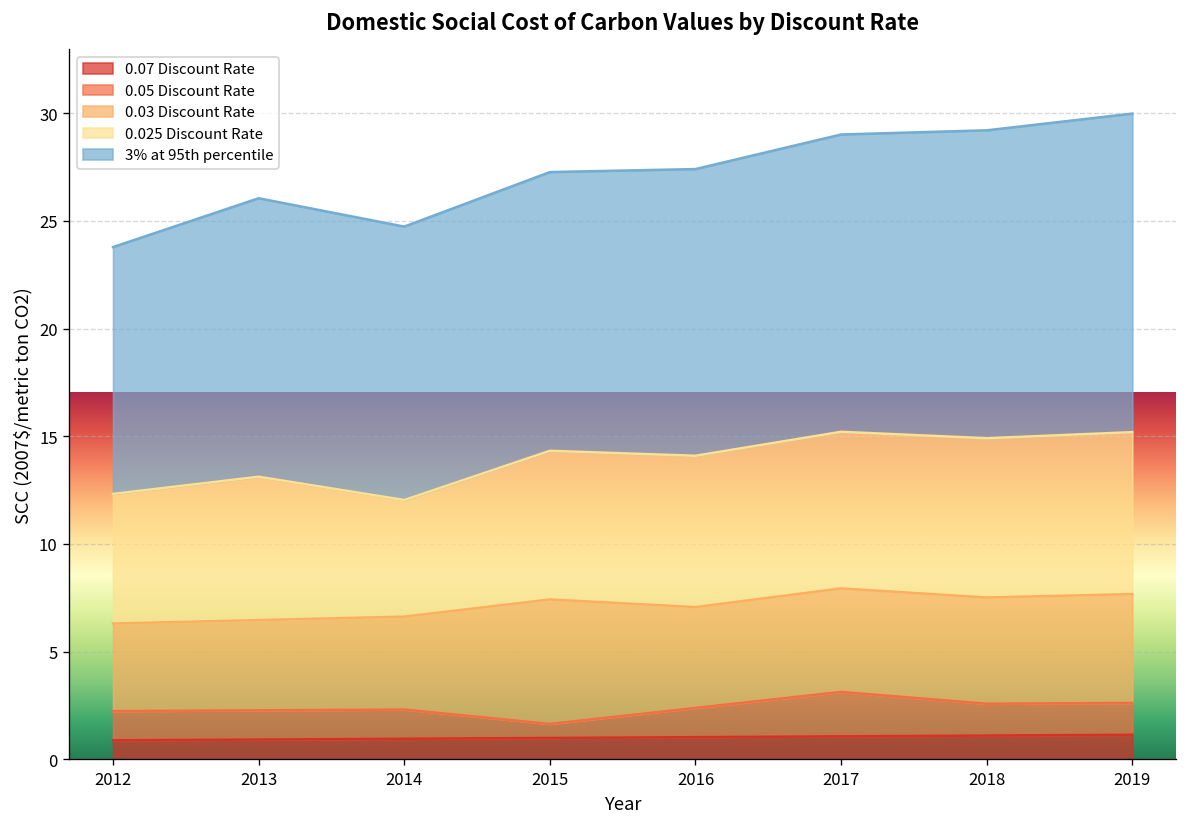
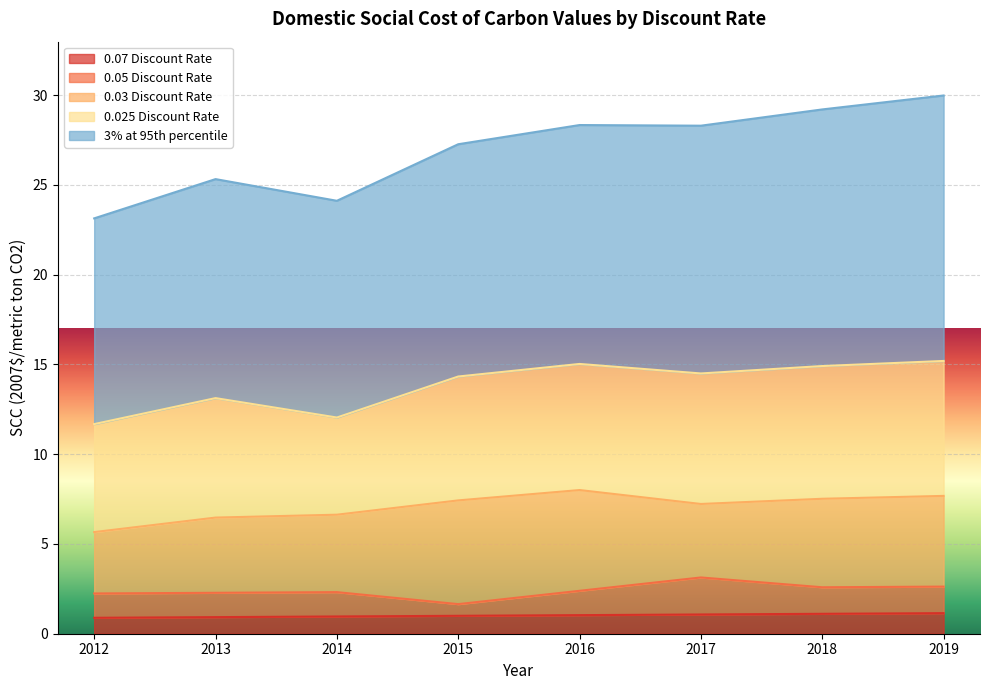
  {
    "0.07 Discount Rate": {
      "2012": 0.9,
      "2013": 0.9,
      "2014": 1.0,
      "2015": 1.0,
      "2016": 1.0,
      "2017": 1.1,
      "2018": 1.1,
      "2019": 1.1
    },
    "0.05 Discount Rate": {
      "2012": 1.4,
      "2013": 1.4,
      "2014": 1.4,
      "2015": 0.7,
      "2016": 1.4,
      "2017": 2.1,
      "2018": 1.5,
      "2019": 1.5
    },
    "0.03 Discount Rate": {
-     "2012": 4.1,
+     "2012": 3.4,
      "2013": 4.2,
      "2014": 4.3,
      "2015": 5.8,
-     "2016": 4.7,
-     "2017": 4.8,
+     "2016": 5.6,
+     "2017": 4.1,
      "2018": 4.9,
      "2019": 5.1
    },
    "0.025 Discount Rate": {
      "2012": 6.0,
      "2013": 6.7,
      "2014": 5.4,
      "2015": 6.9,
      "2016": 7.0,
      "2017": 7.3,
      "2018": 7.4,
      "2019": 7.5
    },
    "3% at 95th percentile": {
      "2012": 11.5,
-     "2013": 12.9,
-     "2014": 12.7,
+     "2013": 12.2,
+     "2014": 12.1,
      "2015": 12.9,
      "2016": 13.3,
      "2017": 13.8,
      "2018": 14.3,
      "2019": 14.8
    }
  }
